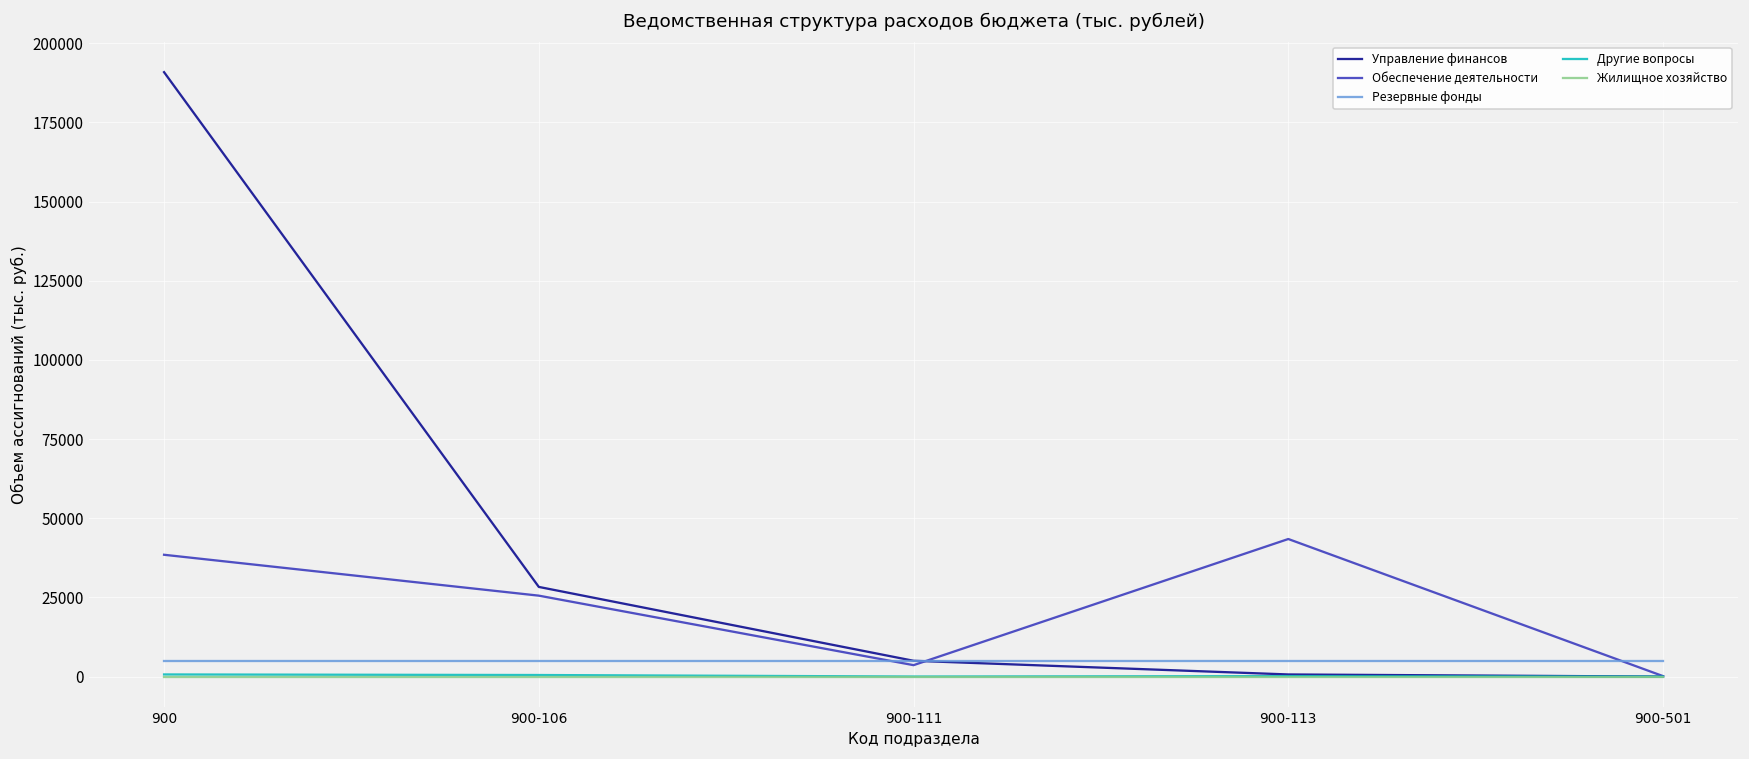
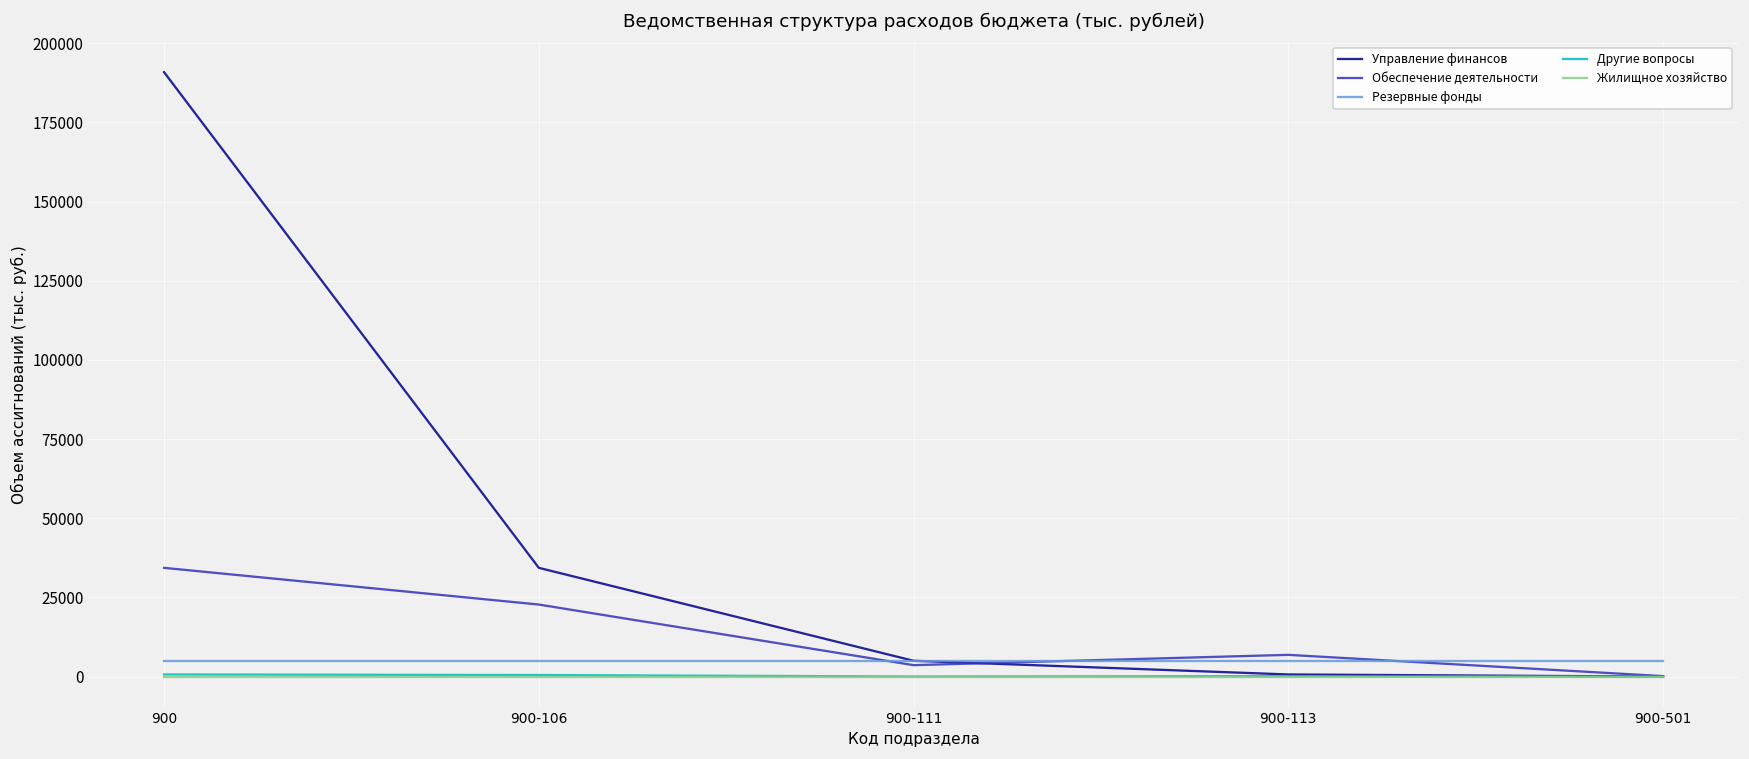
  {
    "Управление финансов": {
      "900": 191000,
-     "900-106": 28000
+     "900-106": 34000
    },
    "Обеспечение деятельности": {
-     "900": 38000,
-     "900-106": 26000,
+     "900": 34000,
+     "900-106": 23000,
      "900-111": 4000,
-     "900-113": 43000
+     "900-113": 7000
    },
    "Резервные фонды": {
      "900": 5000,
      "900-106": 5000,
      "900-113": 5000,
      "900-501": 5000
    }
  }
